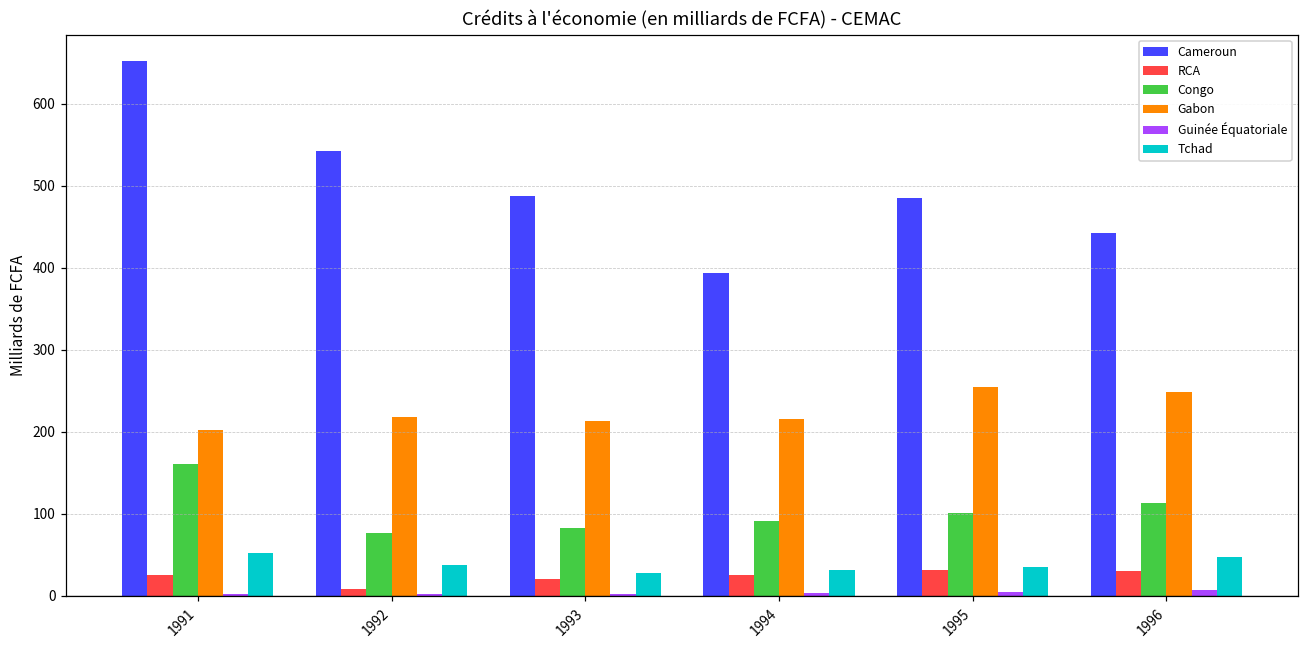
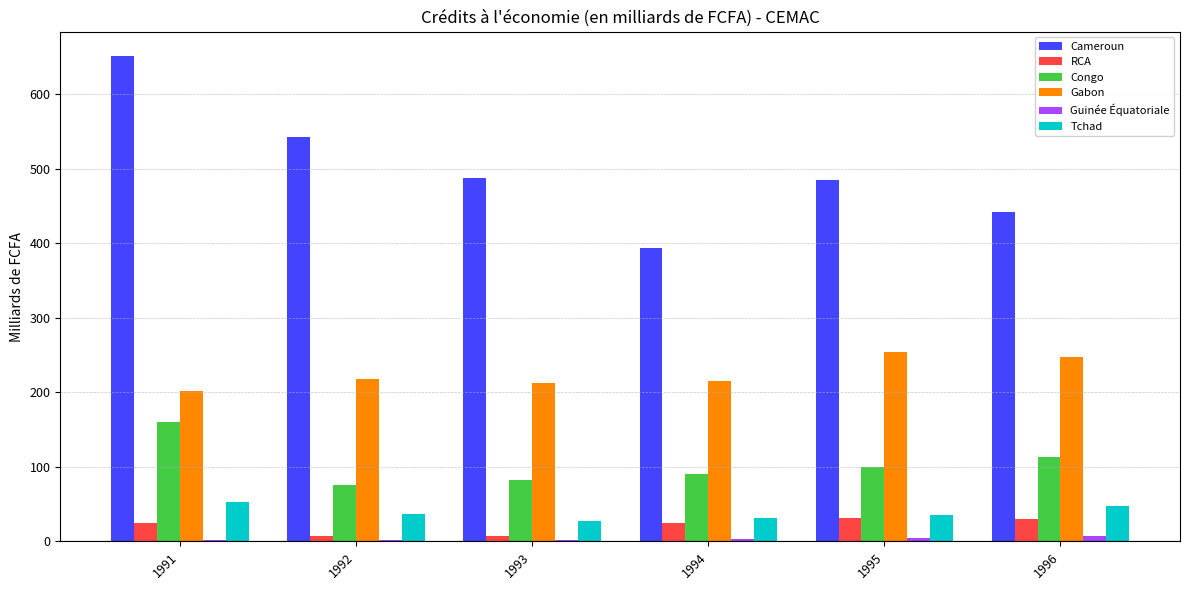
  {
    "Cameroun": {
      "1991": 650,
      "1992": 540,
      "1993": 490,
      "1994": 390,
      "1995": 480,
      "1996": 440
    },
    "RCA": {
      "1991": 30,
      "1992": 10,
-     "1993": 20,
+     "1993": 10,
      "1994": 20,
      "1995": 30,
      "1996": 30
    },
    "Congo": {
      "1991": 160,
      "1992": 80,
      "1993": 80,
      "1994": 90,
      "1995": 100,
      "1996": 110
    },
    "Gabon": {
      "1991": 200,
      "1992": 220,
      "1993": 210,
      "1994": 210,
      "1995": 250,
      "1996": 250
    },
    "Guinée Équatoriale": {
      "1995": 0,
      "1996": 10
    },
    "Tchad": {
      "1991": 50,
      "1992": 40,
      "1993": 30,
      "1994": 30,
      "1995": 40,
      "1996": 50
    }
  }
